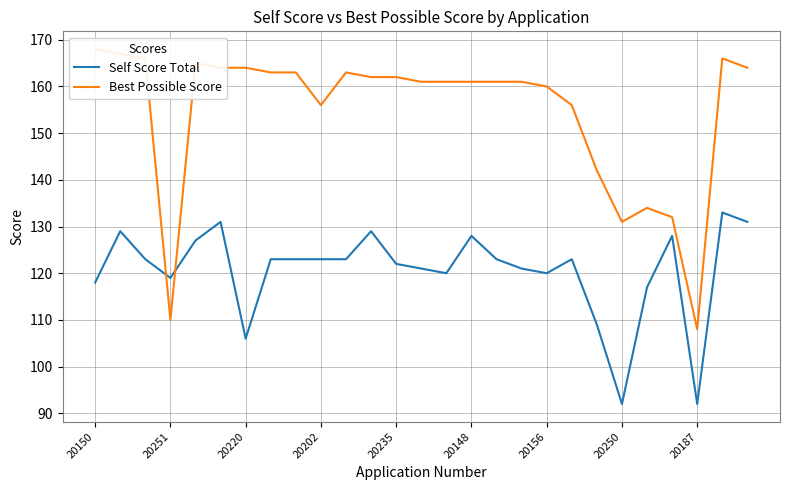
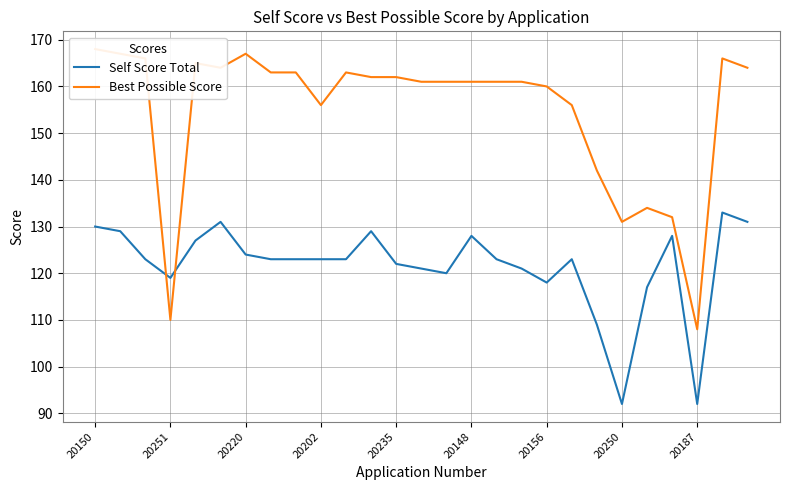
  {
    "Self Score Total": {
-     "20150": 118,
+     "20150": 130,
      "20251": 119,
-     "20220": 106,
+     "20220": 124,
      "20202": 123,
      "20235": 122,
      "20148": 128,
-     "20156": 120,
+     "20156": 118,
      "20250": 92,
      "20187": 92
    },
    "Best Possible Score": {
      "20251": 110,
-     "20220": 164,
+     "20220": 167,
      "20202": 156,
      "20235": 162,
      "20148": 161,
      "20156": 160,
      "20250": 131,
      "20187": 108
    }
  }
